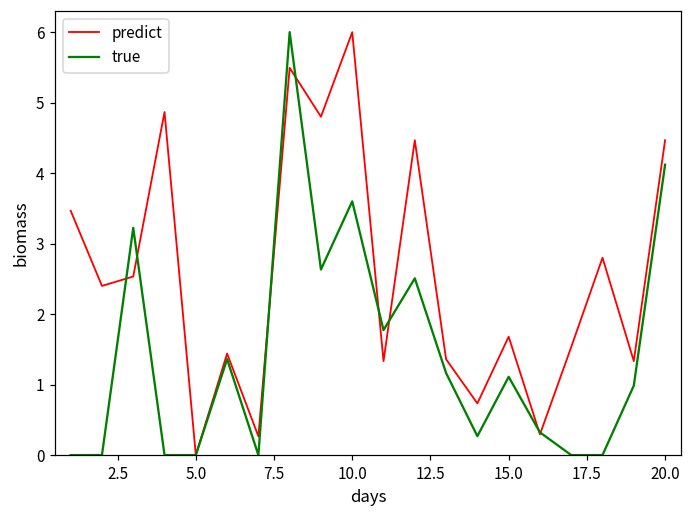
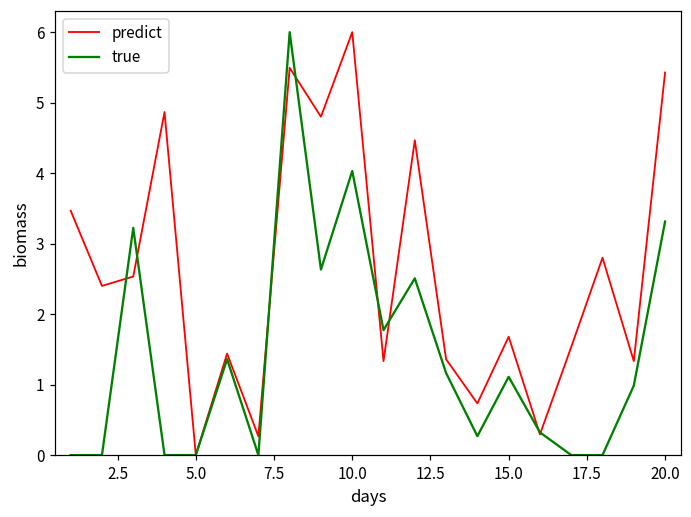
  {
    "predict": {
      "10.0": 6.0,
      "15.0": 1.7,
-     "20.0": 4.5
+     "20.0": 5.4
    },
    "true": {
-     "10.0": 3.6,
+     "10.0": 4.0,
      "15.0": 1.1,
-     "20.0": 4.1
+     "20.0": 3.3
    }
  }
